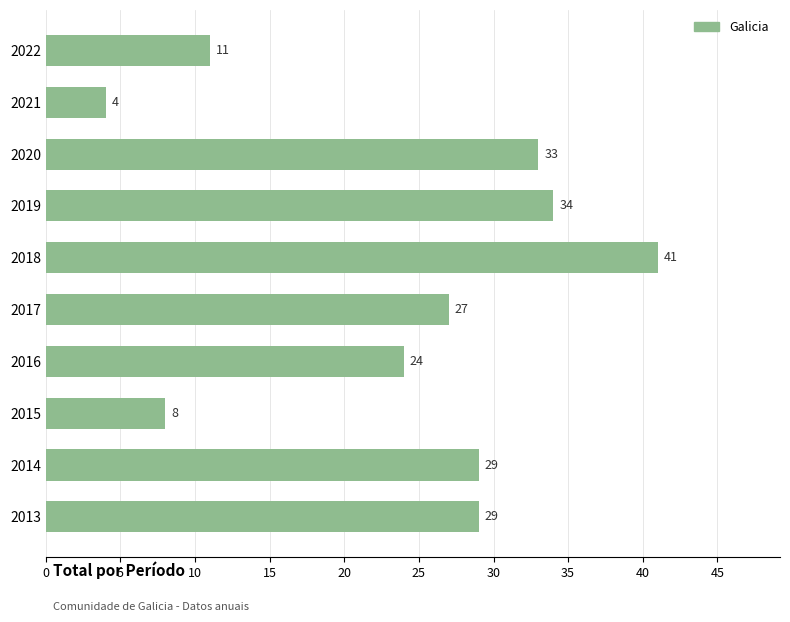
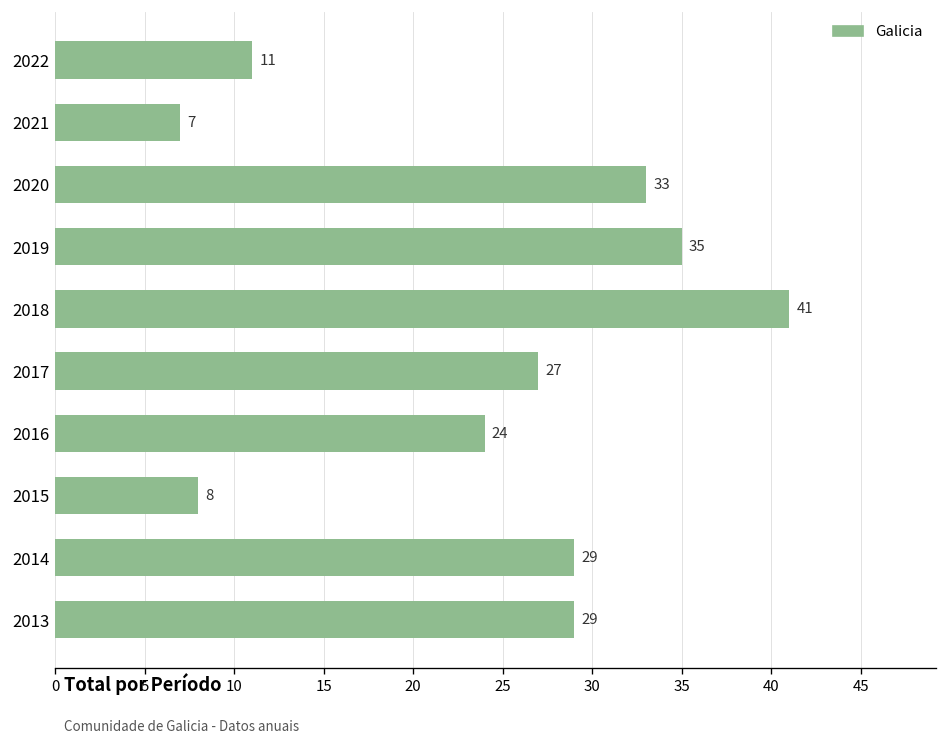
  {
    "2022": 11,
-   "2021": 4,
+   "2021": 7,
    "2020": 33,
-   "2019": 34,
+   "2019": 35,
    "2018": 41,
    "2017": 27,
    "2016": 24,
    "2015": 8,
    "2014": 29,
    "2013": 29
  }
